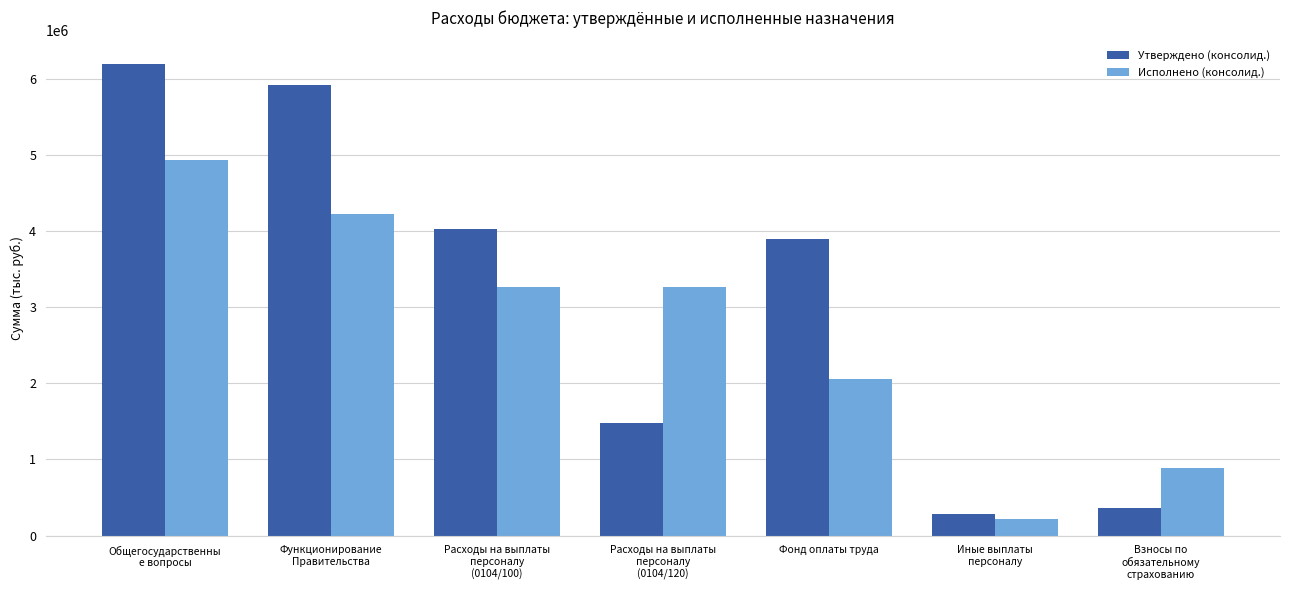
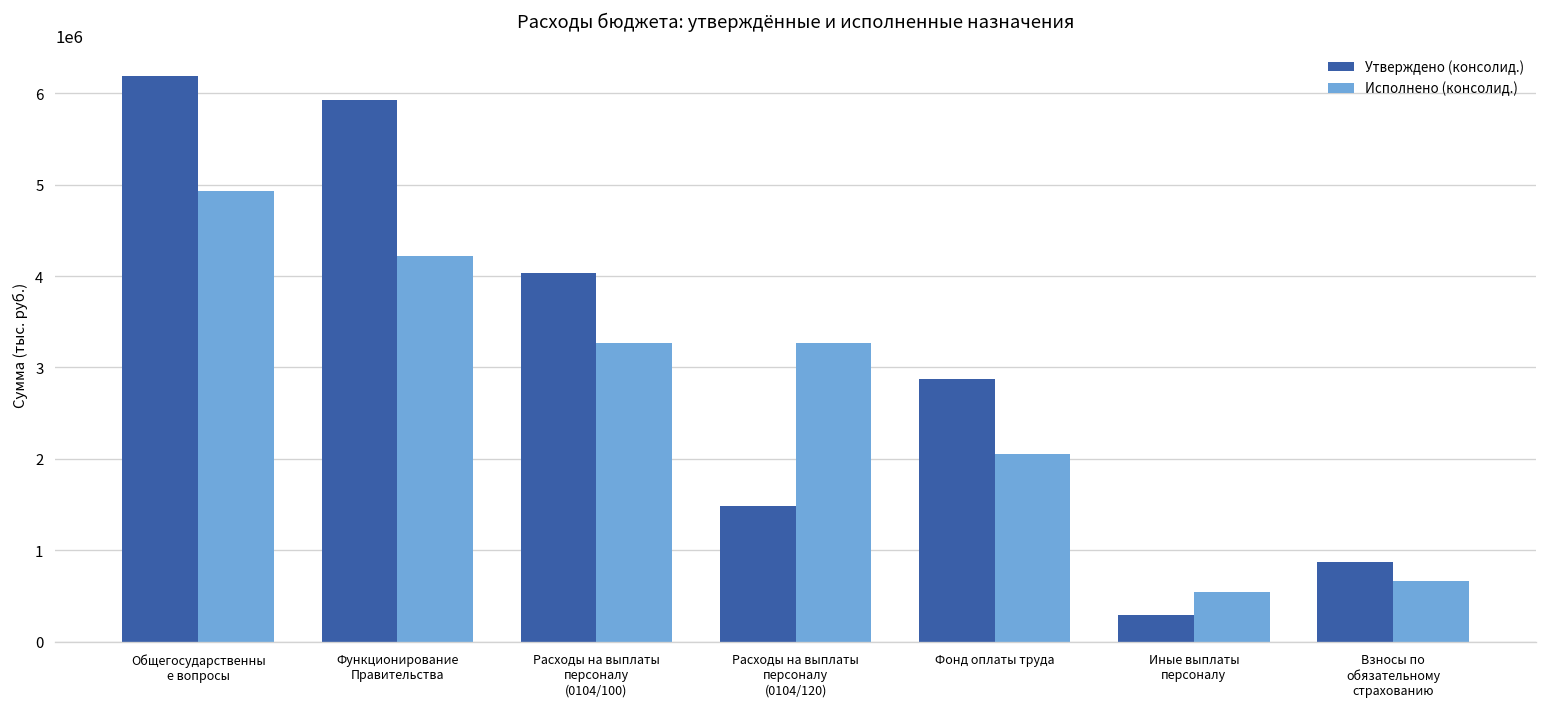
  {
    "Утверждено (консолид.)": {
      "Общегосударственны е вопросы": 6200000,
      "Функционирование Правительства": 5900000,
      "Расходы на выплаты персоналу (0104/100)": 4000000,
      "Расходы на выплаты персоналу (0104/120)": 1500000,
-     "Фонд оплаты труда": 3900000,
+     "Фонд оплаты труда": 2900000,
      "Иные выплаты персоналу": 300000,
-     "Взносы по обязательному страхованию": 400000
+     "Взносы по обязательному страхованию": 900000
    },
    "Исполнено (консолид.)": {
      "Общегосударственны е вопросы": 4900000,
      "Функционирование Правительства": 4200000,
      "Расходы на выплаты персоналу (0104/100)": 3300000,
      "Расходы на выплаты персоналу (0104/120)": 3300000,
      "Фонд оплаты труда": 2100000,
-     "Иные выплаты персоналу": 200000,
-     "Взносы по обязательному страхованию": 900000
+     "Иные выплаты персоналу": 500000,
+     "Взносы по обязательному страхованию": 700000
    }
  }
